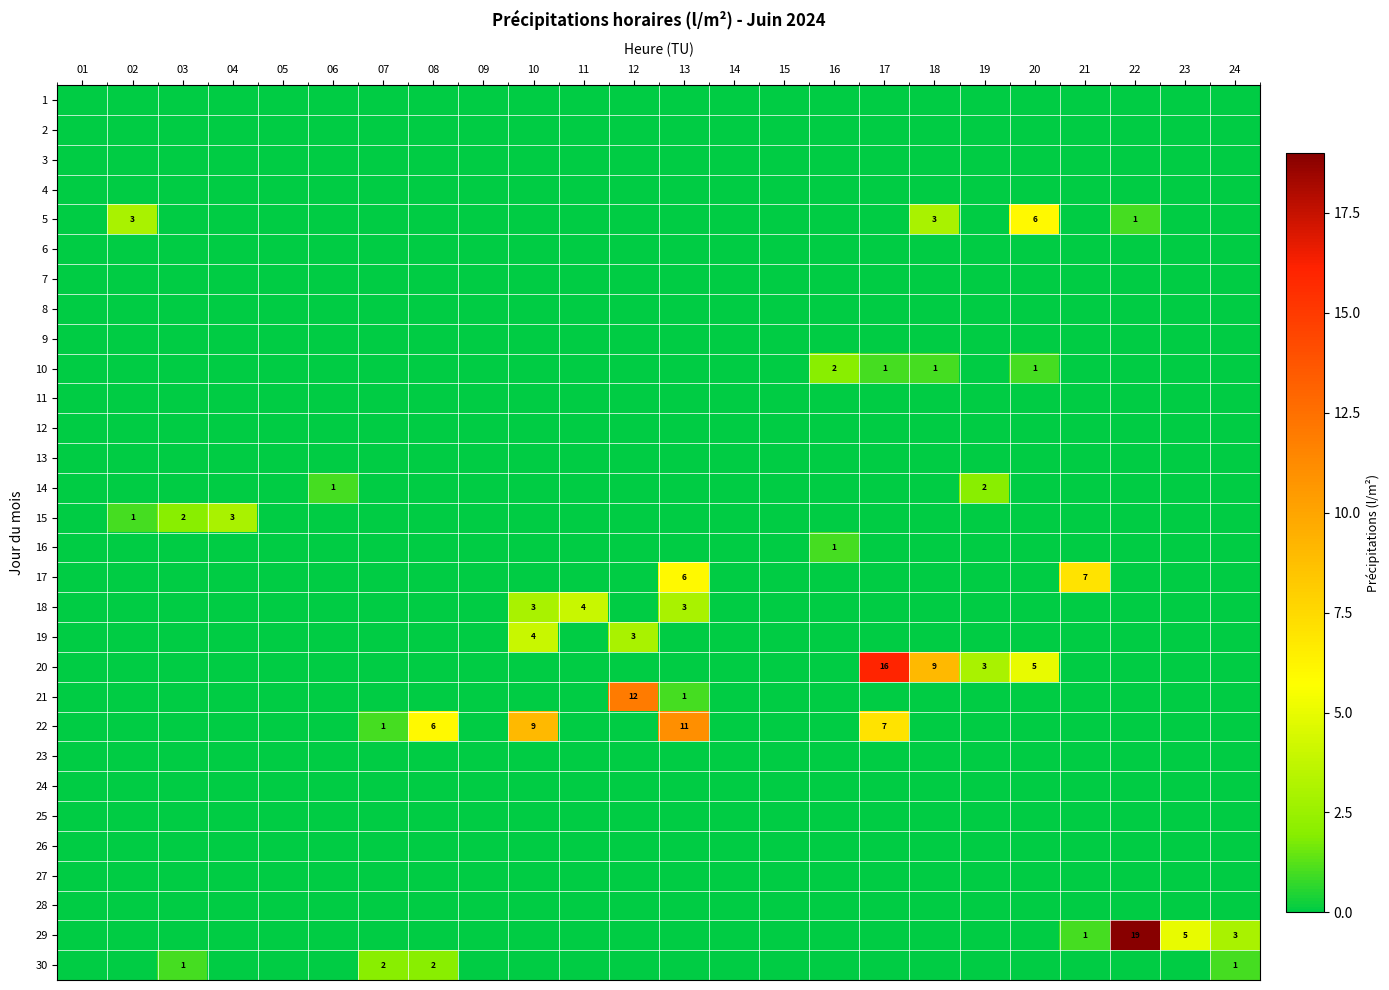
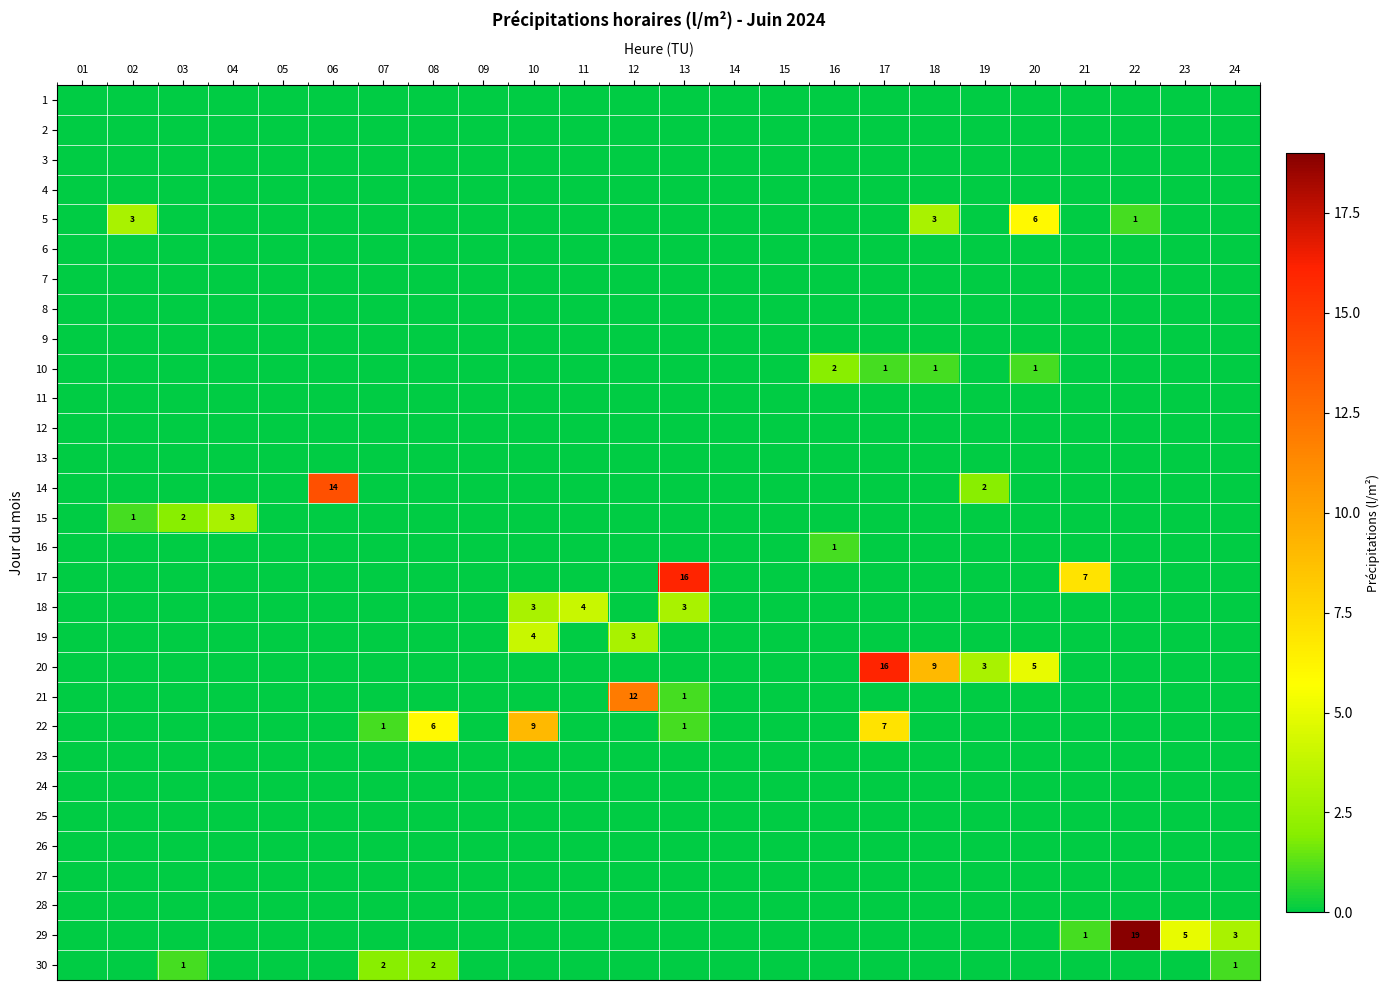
  {
    "5": {
      "02": 3,
      "18": 3,
      "20": 6,
      "22": 1
    },
    "10": {
      "16": 2,
      "17": 1,
      "18": 1,
      "20": 1
    },
    "14": {
-     "06": 1,
+     "06": 14,
      "19": 2
    },
    "15": {
      "02": 1,
      "03": 2,
      "04": 3
    },
    "16": {
      "16": 1
    },
    "17": {
-     "13": 6,
+     "13": 16,
      "21": 7
    },
    "18": {
      "10": 3,
      "11": 4,
      "13": 3
    },
    "19": {
      "10": 4,
      "12": 3
    },
    "20": {
      "17": 16,
      "18": 9,
      "19": 3,
      "20": 5
    },
    "21": {
      "12": 12,
      "13": 1
    },
    "22": {
      "07": 1,
      "08": 6,
      "10": 9,
-     "13": 11,
+     "13": 1,
      "17": 7
    },
    "29": {
      "21": 1,
      "22": 19,
      "23": 5,
      "24": 3
    },
    "30": {
      "03": 1,
      "07": 2,
      "08": 2,
      "24": 1
    }
  }
